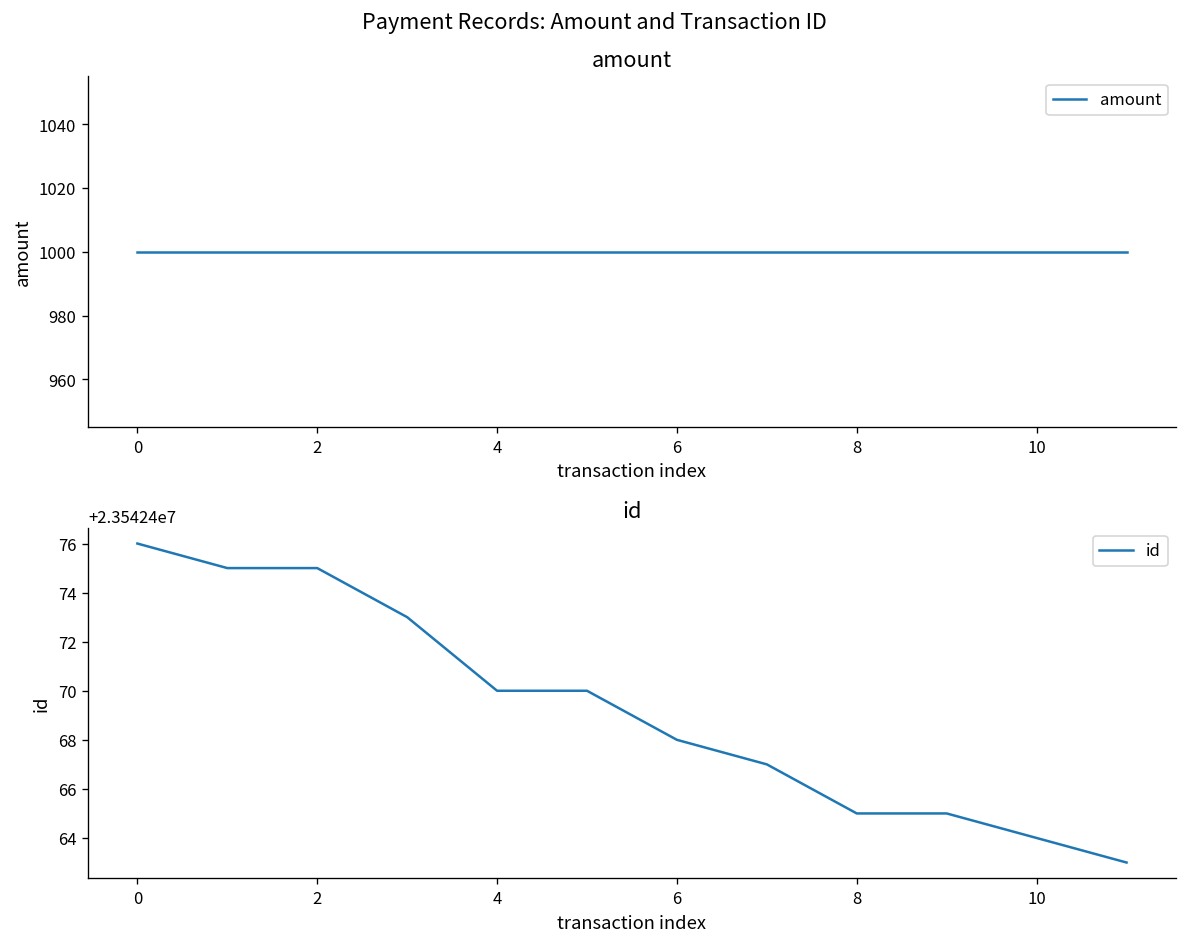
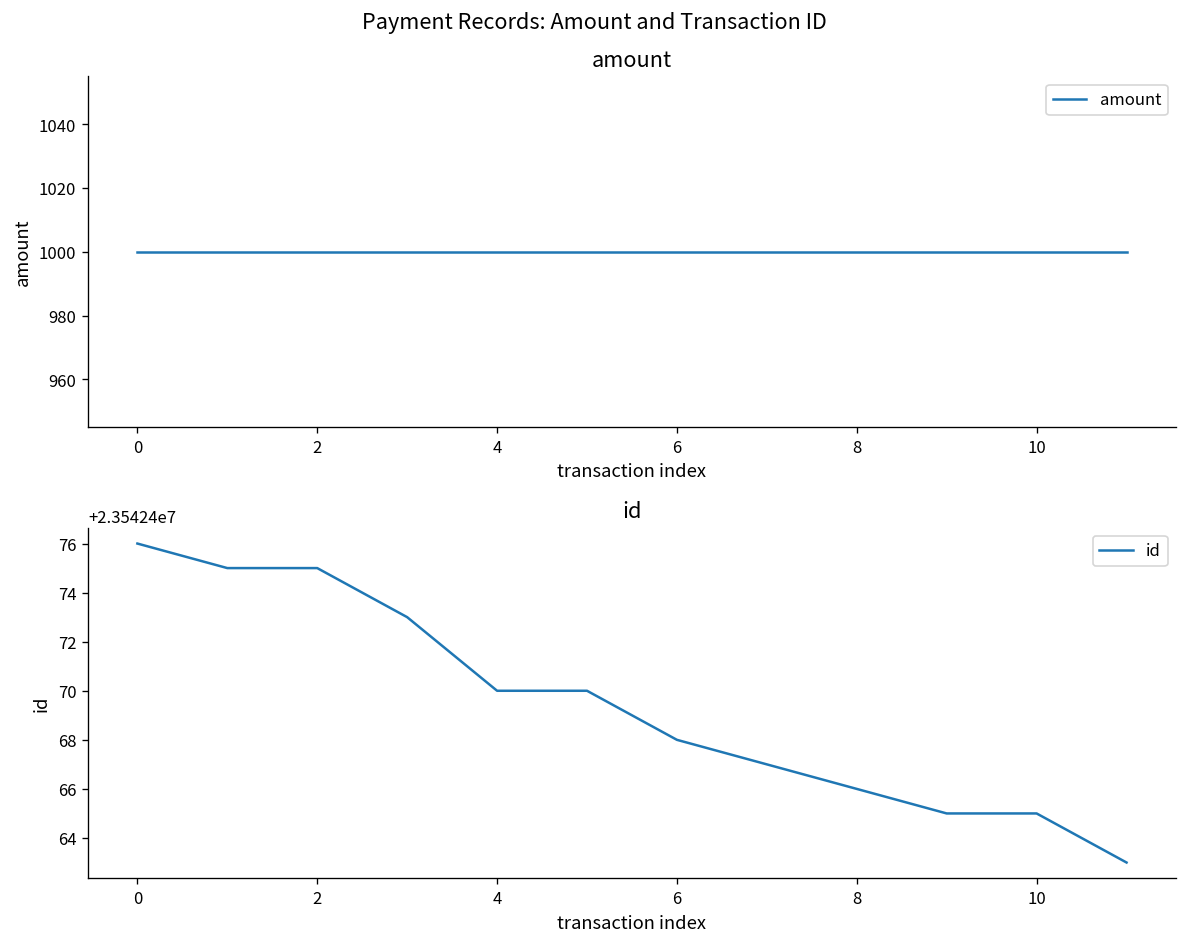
  {
    "amount": {
      "0": 1000,
      "2": 1000,
      "4": 1000,
      "6": 1000,
      "8": 1000,
      "10": 1000
    },
    "id": {
      "0": 23542476,
      "2": 23542475,
      "4": 23542470,
      "6": 23542468,
-     "8": 23542465,
-     "10": 23542464
+     "8": 23542466,
+     "10": 23542465
    }
  }
